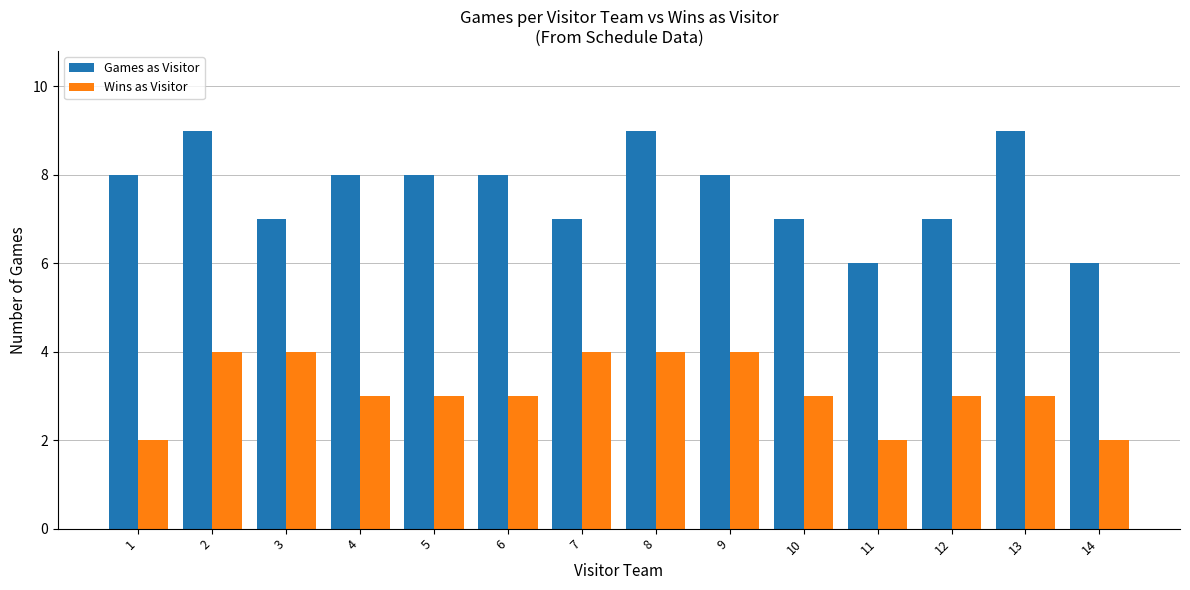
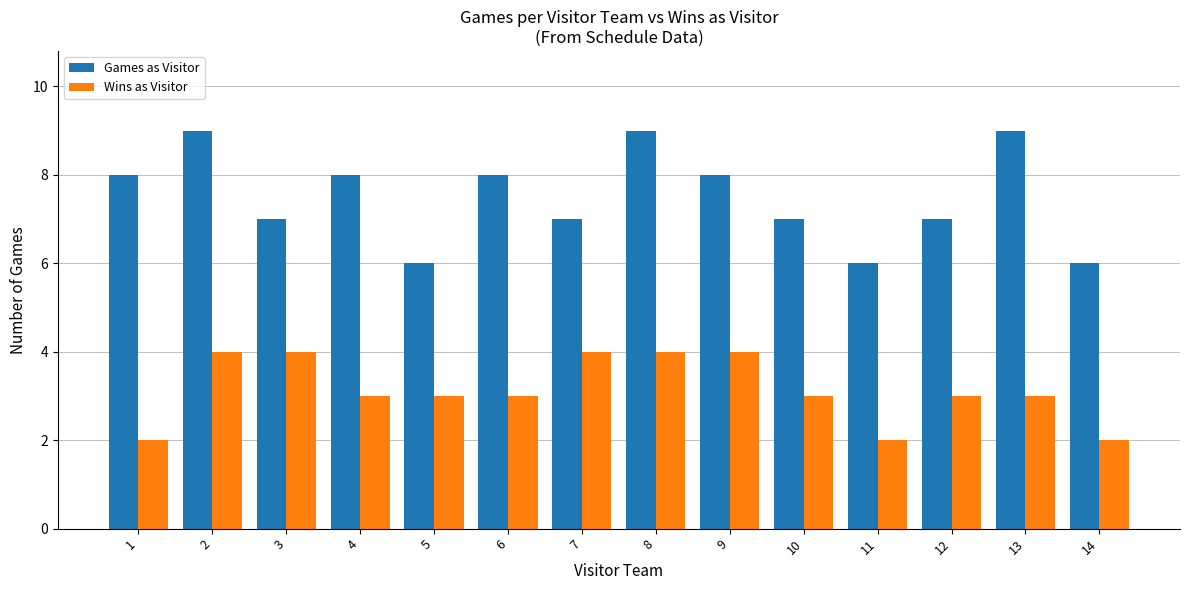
  {
    "Games as Visitor": {
      "1": 8,
      "2": 9,
      "3": 7,
      "4": 8,
-     "5": 8,
+     "5": 6,
      "6": 8,
      "7": 7,
      "8": 9,
      "9": 8,
      "10": 7,
      "11": 6,
      "12": 7,
      "13": 9,
      "14": 6
    },
    "Wins as Visitor": {
      "1": 2,
      "2": 4,
      "3": 4,
      "4": 3,
      "5": 3,
      "6": 3,
      "7": 4,
      "8": 4,
      "9": 4,
      "10": 3,
      "11": 2,
      "12": 3,
      "13": 3,
      "14": 2
    }
  }
